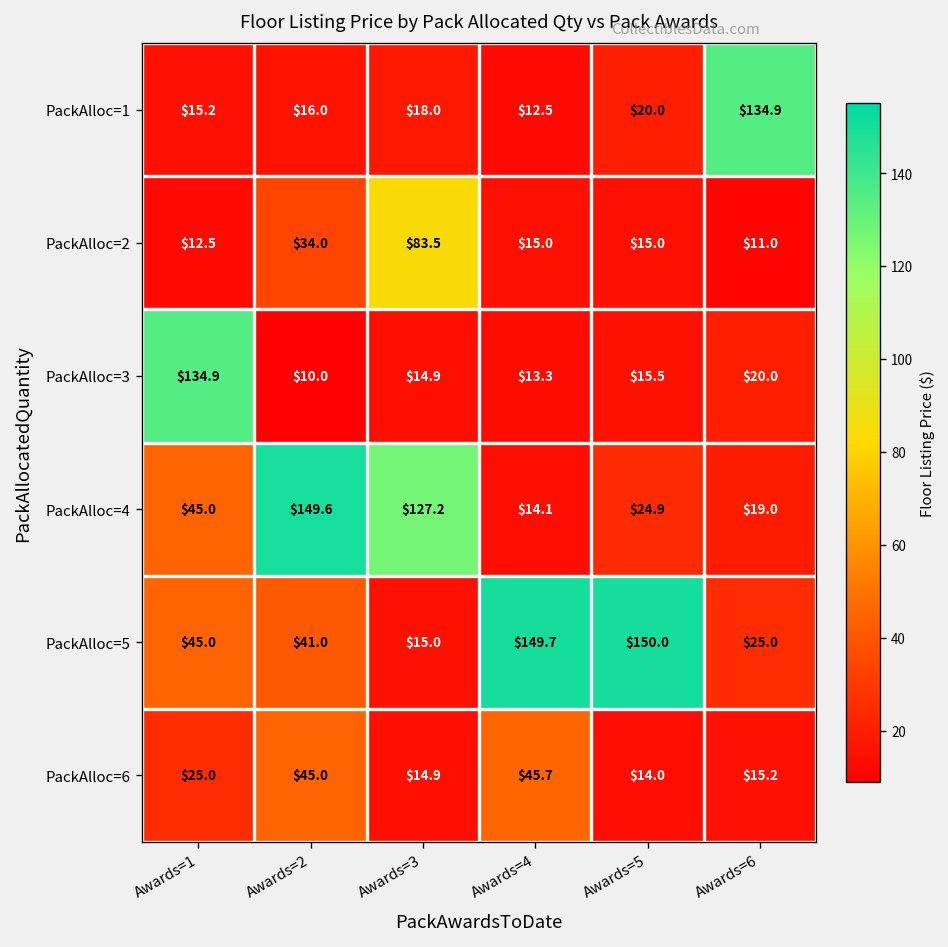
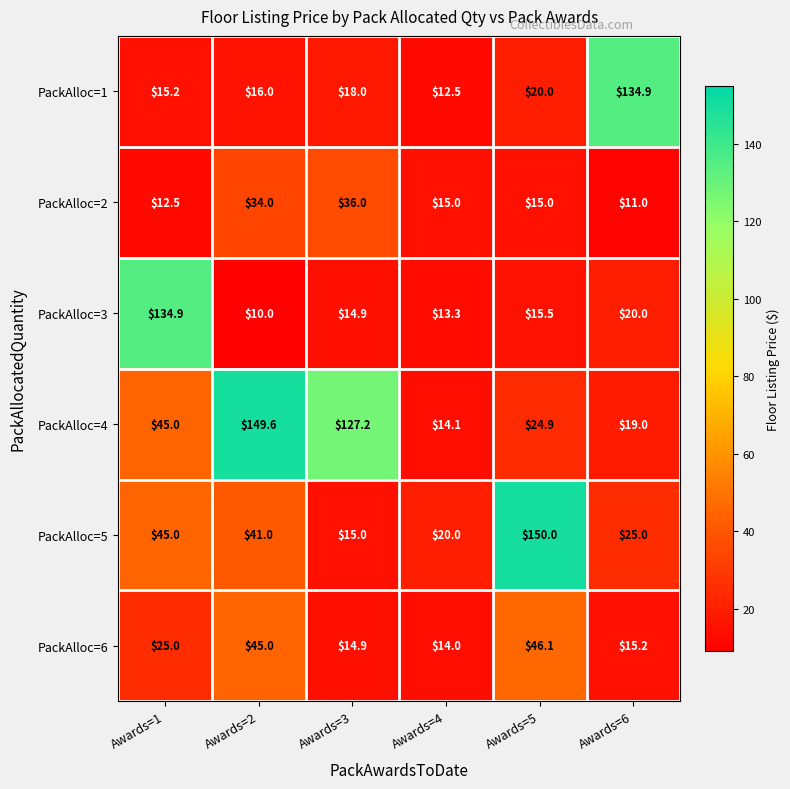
  {
    "PackAlloc=1": {
      "Awards=1": "$15.2",
      "Awards=2": "$16.0",
      "Awards=3": "$18.0",
      "Awards=4": "$12.5",
      "Awards=5": "$20.0",
      "Awards=6": "$134.9"
    },
    "PackAlloc=2": {
      "Awards=1": "$12.5",
      "Awards=2": "$34.0",
-     "Awards=3": "$83.5",
+     "Awards=3": "$36.0",
      "Awards=4": "$15.0",
      "Awards=5": "$15.0",
      "Awards=6": "$11.0"
    },
    "PackAlloc=3": {
      "Awards=1": "$134.9",
      "Awards=2": "$10.0",
      "Awards=3": "$14.9",
      "Awards=4": "$13.3",
      "Awards=5": "$15.5",
      "Awards=6": "$20.0"
    },
    "PackAlloc=4": {
      "Awards=1": "$45.0",
      "Awards=2": "$149.6",
      "Awards=3": "$127.2",
      "Awards=4": "$14.1",
      "Awards=5": "$24.9",
      "Awards=6": "$19.0"
    },
    "PackAlloc=5": {
      "Awards=1": "$45.0",
      "Awards=2": "$41.0",
      "Awards=3": "$15.0",
-     "Awards=4": "$149.7",
+     "Awards=4": "$20.0",
      "Awards=5": "$150.0",
      "Awards=6": "$25.0"
    },
    "PackAlloc=6": {
      "Awards=1": "$25.0",
      "Awards=2": "$45.0",
      "Awards=3": "$14.9",
-     "Awards=4": "$45.7",
-     "Awards=5": "$14.0",
+     "Awards=4": "$14.0",
+     "Awards=5": "$46.1",
      "Awards=6": "$15.2"
    }
  }
